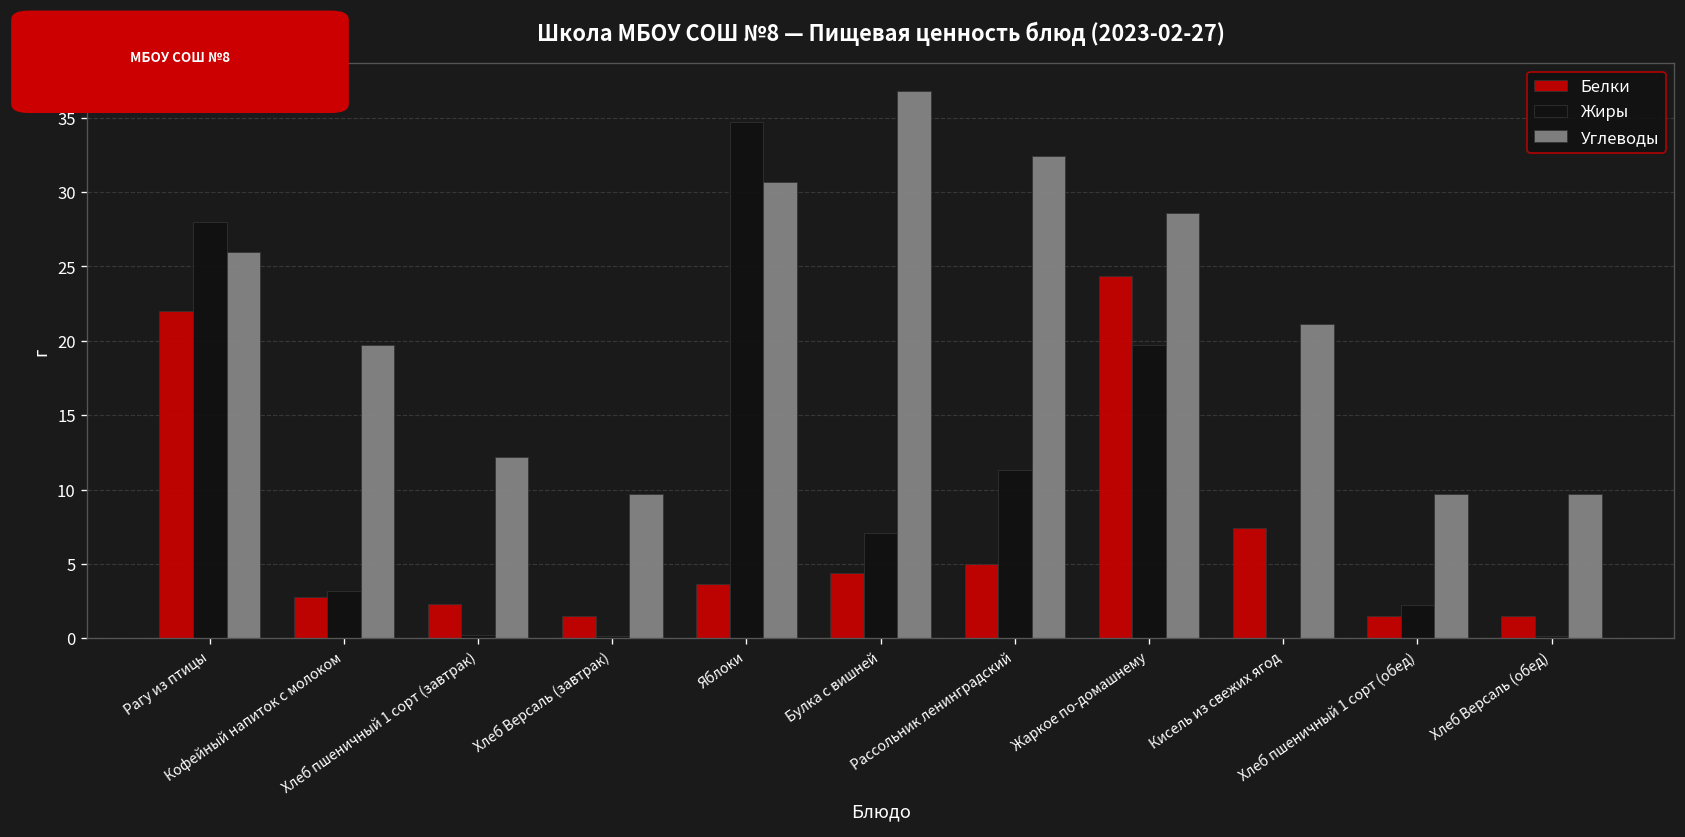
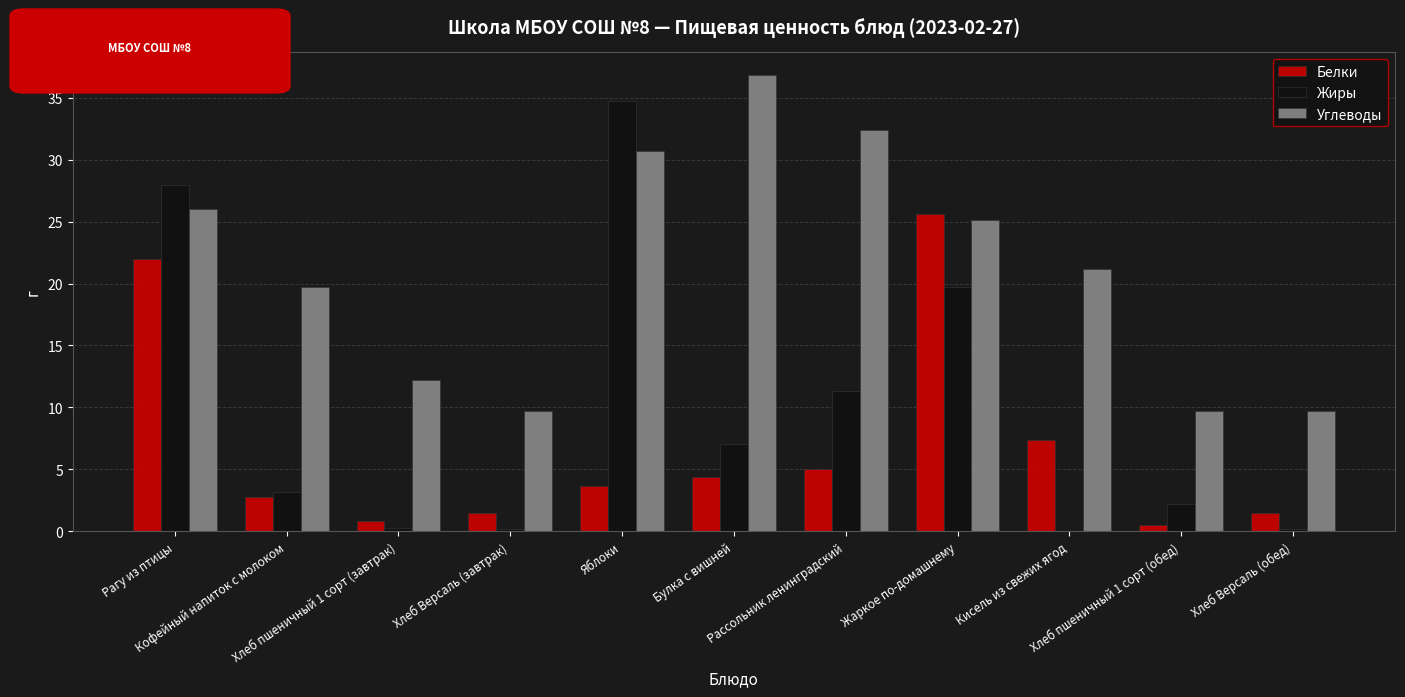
  {
    "Белки": {
      "Рагу из птицы": 22.0,
      "Кофейный напиток с молоком": 2.8,
-     "Хлеб пшеничный 1 сорт (завтрак)": 2.3,
+     "Хлеб пшеничный 1 сорт (завтрак)": 0.9,
      "Хлеб Версаль (завтрак)": 1.5,
      "Яблоки": 3.6,
      "Булка с вишней": 4.4,
      "Рассольник ленинградский": 5.0,
-     "Жаркое по-домашнему": 24.4,
+     "Жаркое по-домашнему": 25.6,
      "Кисель из свежих ягод": 7.4,
-     "Хлеб пшеничный 1 сорт (обед)": 1.5,
+     "Хлеб пшеничный 1 сорт (обед)": 0.6,
      "Хлеб Версаль (обед)": 1.5
    },
    "Жиры": {
      "Рагу из птицы": 28.0,
      "Кофейный напиток с молоком": 3.2,
      "Хлеб пшеничный 1 сорт (завтрак)": 0.2,
      "Яблоки": 34.7,
      "Булка с вишней": 7.1,
      "Рассольник ленинградский": 11.3,
      "Жаркое по-домашнему": 19.7,
      "Кисель из свежих ягод": 0.0,
      "Хлеб пшеничный 1 сорт (обед)": 2.3
    },
    "Углеводы": {
      "Рагу из птицы": 26.0,
      "Кофейный напиток с молоком": 19.7,
      "Хлеб пшеничный 1 сорт (завтрак)": 12.2,
      "Хлеб Версаль (завтрак)": 9.7,
      "Яблоки": 30.7,
      "Булка с вишней": 36.8,
      "Рассольник ленинградский": 32.4,
-     "Жаркое по-домашнему": 28.6,
+     "Жаркое по-домашнему": 25.1,
      "Кисель из свежих ягод": 21.2,
      "Хлеб пшеничный 1 сорт (обед)": 9.7,
      "Хлеб Версаль (обед)": 9.7
    }
  }
